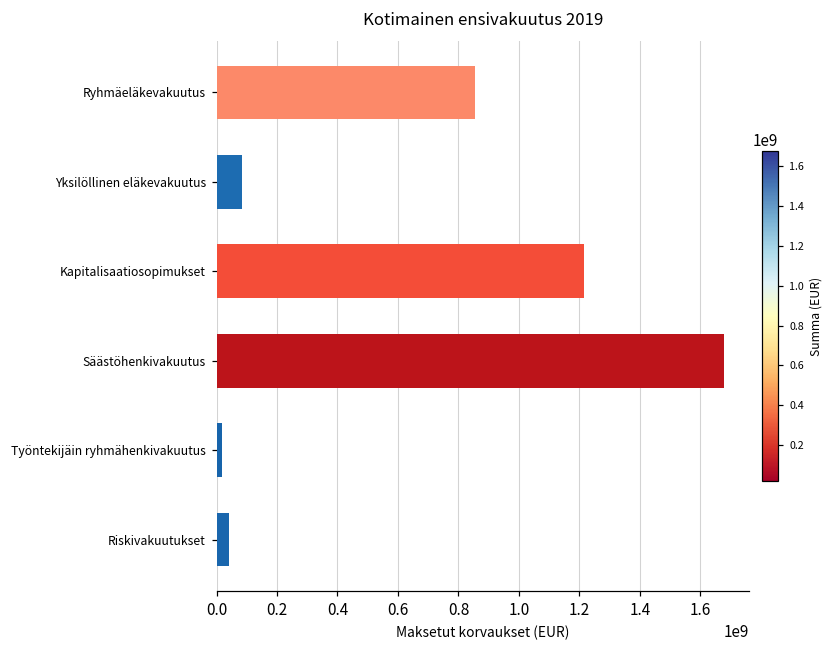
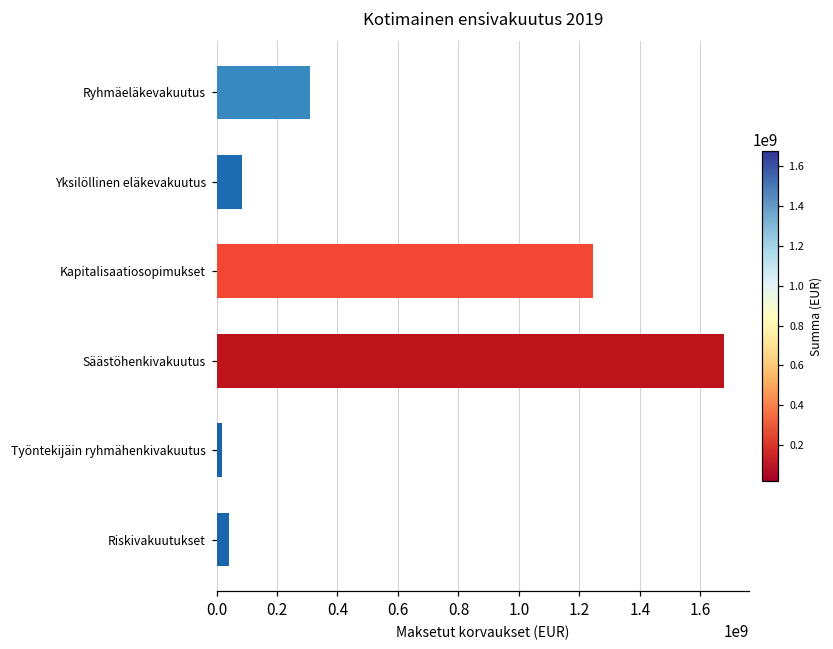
  {
-   "Ryhmäeläkevakuutus": 850000000,
+   "Ryhmäeläkevakuutus": 310000000,
    "Yksilöllinen eläkevakuutus": 80000000,
-   "Kapitalisaatiosopimukset": 1210000000,
+   "Kapitalisaatiosopimukset": 1240000000,
    "Säästöhenkivakuutus": 1680000000,
    "Työntekijäin ryhmähenkivakuutus": 20000000,
    "Riskivakuutukset": 40000000
  }
